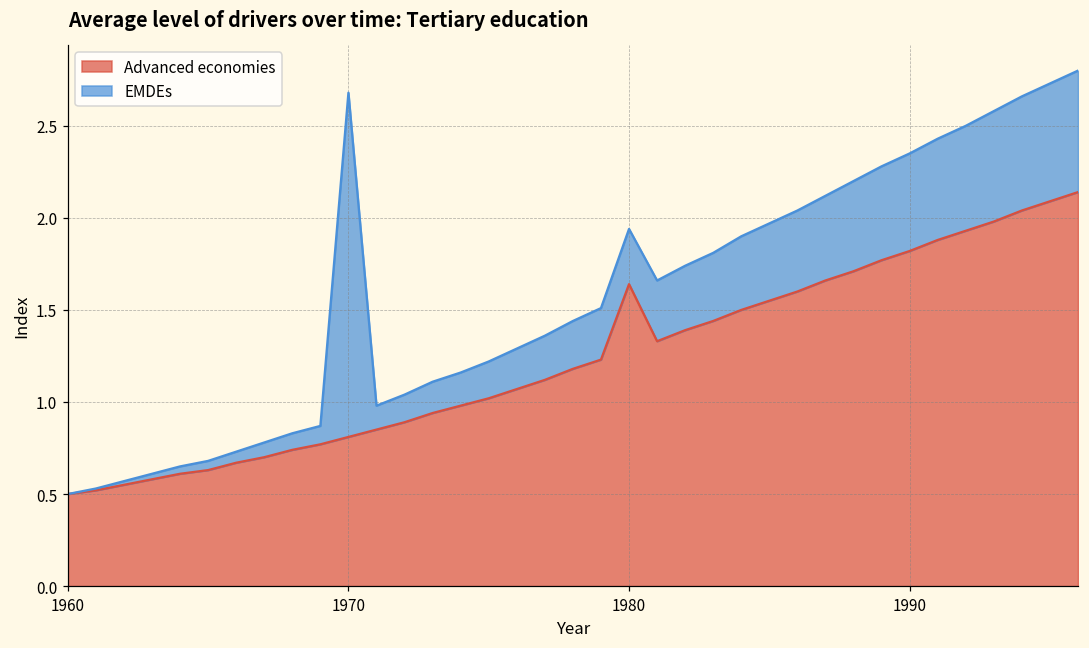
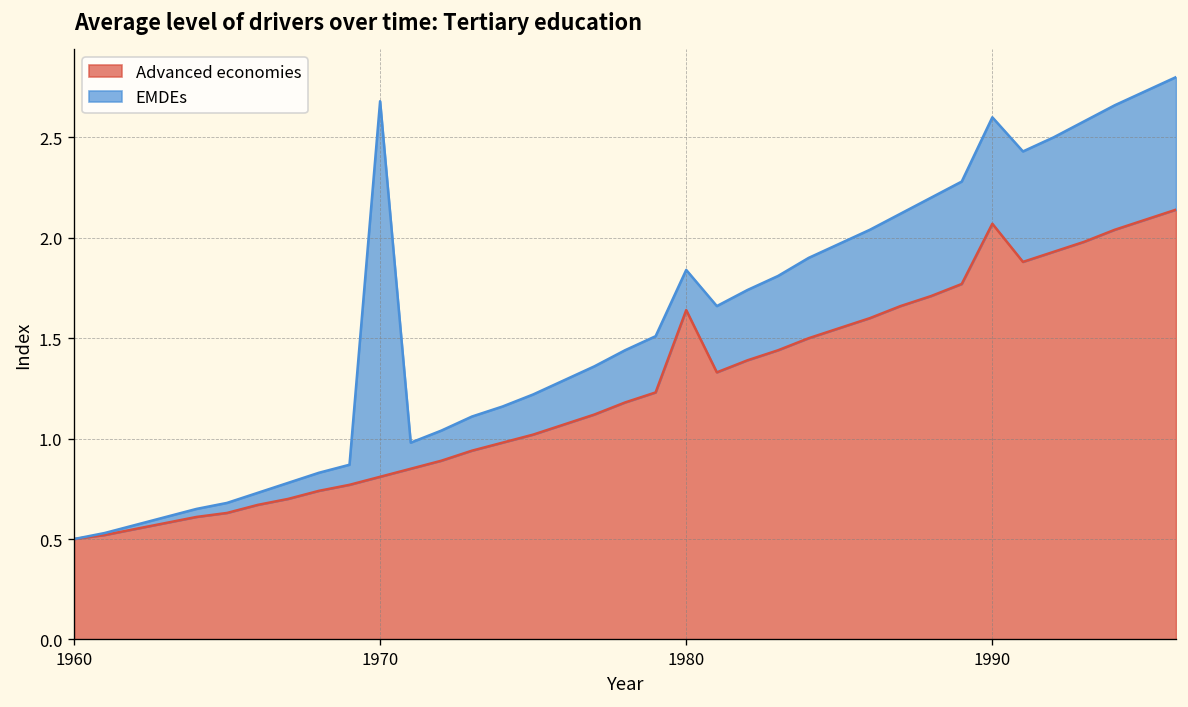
  {
    "Advanced economies": {
      "1970": 0.81,
      "1980": 1.64,
-     "1990": 1.82
+     "1990": 2.07
    },
    "EMDEs": {
      "1970": 1.87,
-     "1980": 0.3,
+     "1980": 0.2,
      "1990": 0.53
    }
  }
